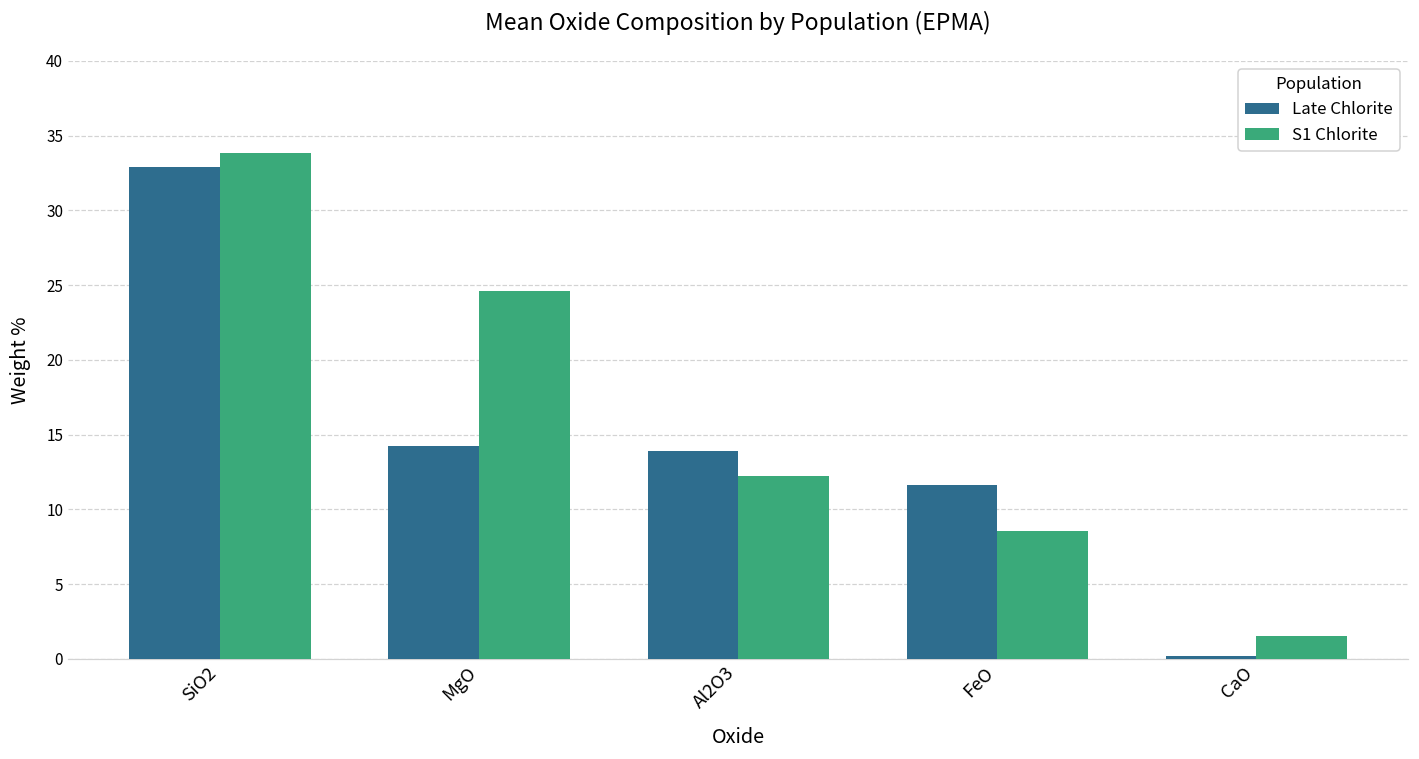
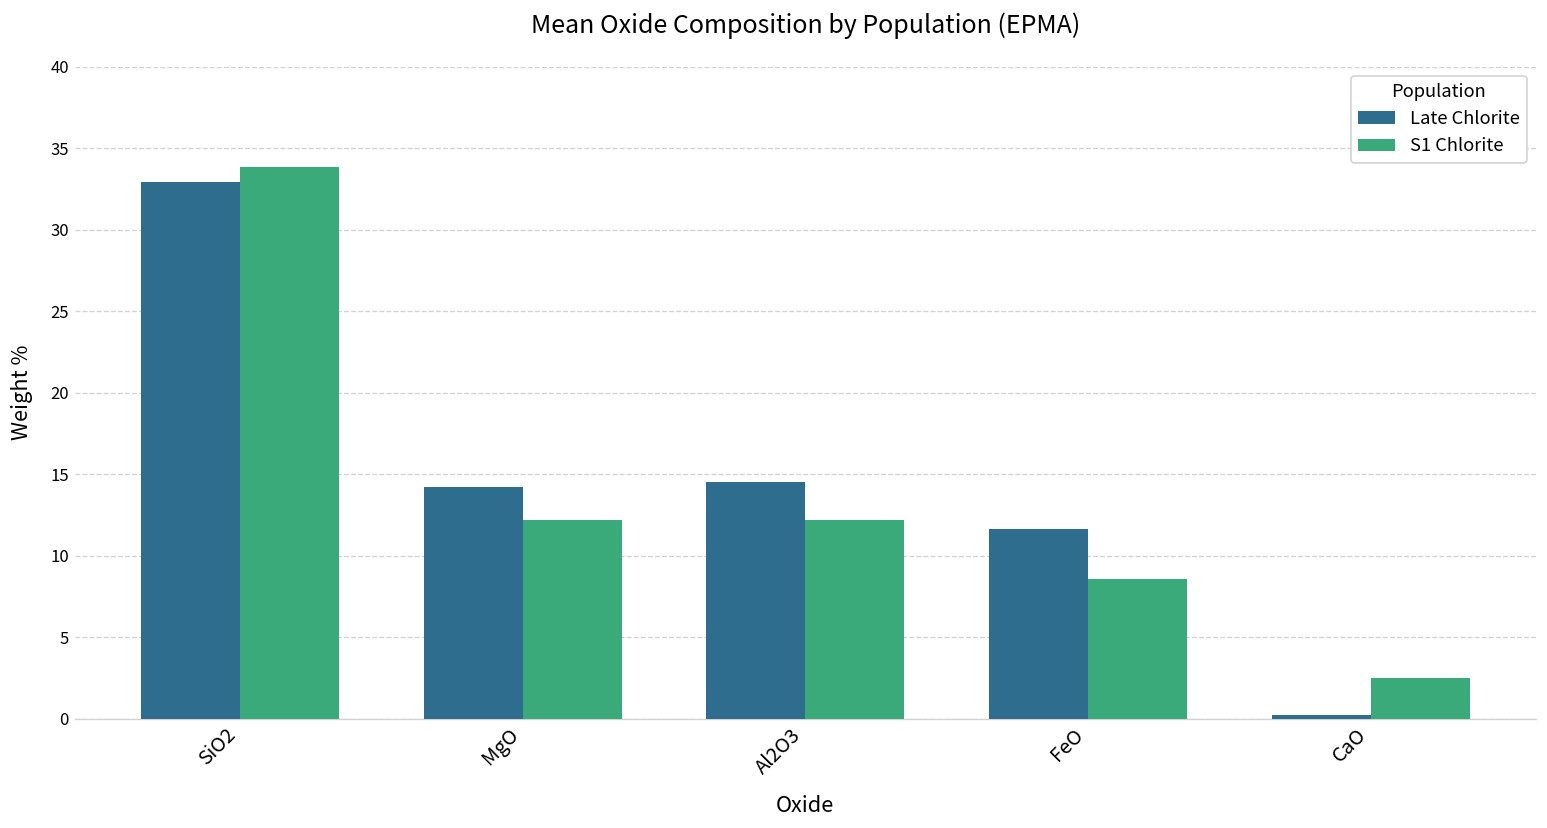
  {
    "Late Chlorite": {
      "SiO2": 32.9,
      "MgO": 14.2,
-     "Al2O3": 13.9,
+     "Al2O3": 14.5,
      "FeO": 11.7,
      "CaO": 0.2
    },
    "S1 Chlorite": {
      "SiO2": 33.9,
-     "MgO": 24.6,
+     "MgO": 12.2,
      "Al2O3": 12.2,
      "FeO": 8.6,
-     "CaO": 1.5
+     "CaO": 2.5
    }
  }
